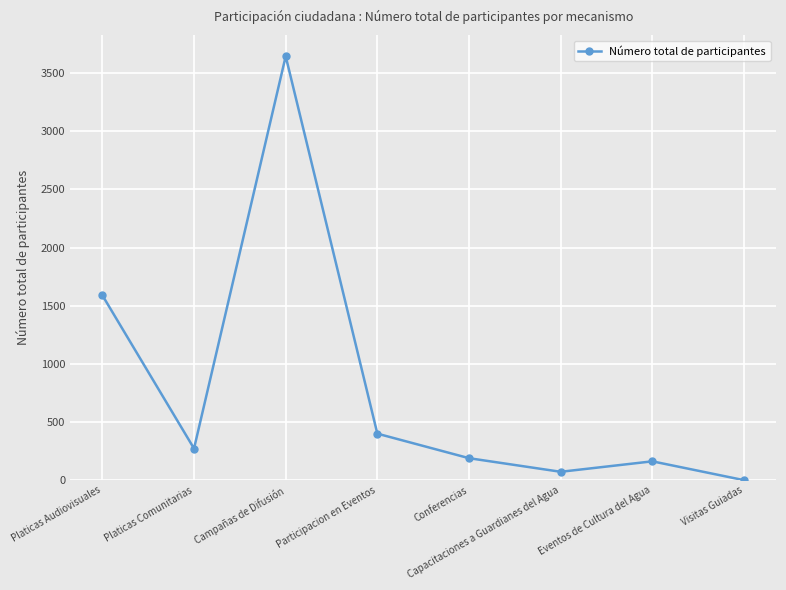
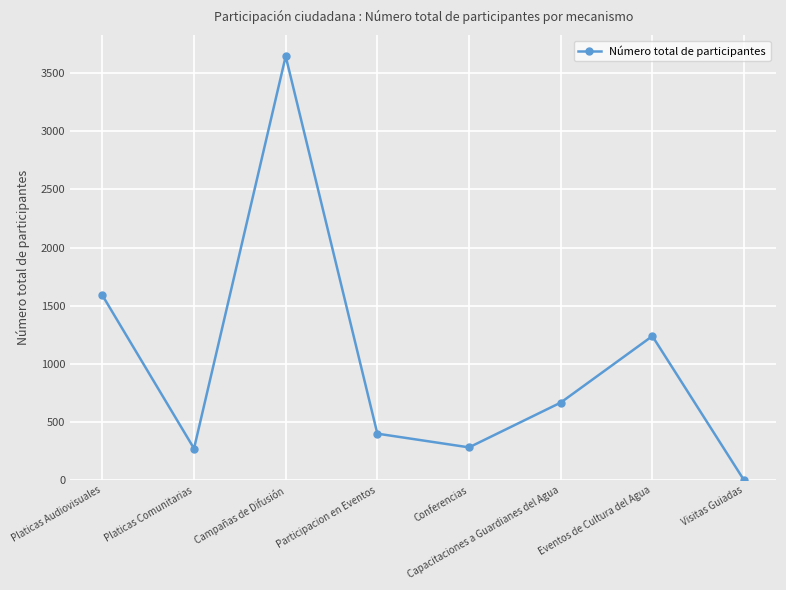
  {
    "Platicas Audiovisuales": 1590,
    "Platicas Comunitarias": 270,
    "Campañas de Difusión": 3650,
    "Participacion en Eventos": 400,
-   "Conferencias": 190,
-   "Capacitaciones a Guardianes del Agua": 70,
-   "Eventos de Cultura del Agua": 160,
+   "Conferencias": 280,
+   "Capacitaciones a Guardianes del Agua": 670,
+   "Eventos de Cultura del Agua": 1240,
    "Visitas Guiadas": 0
  }
